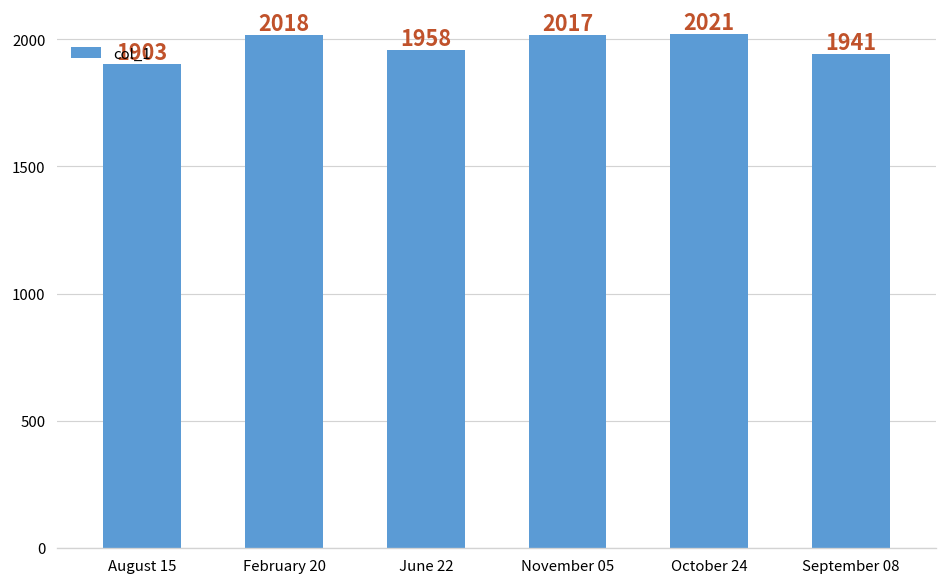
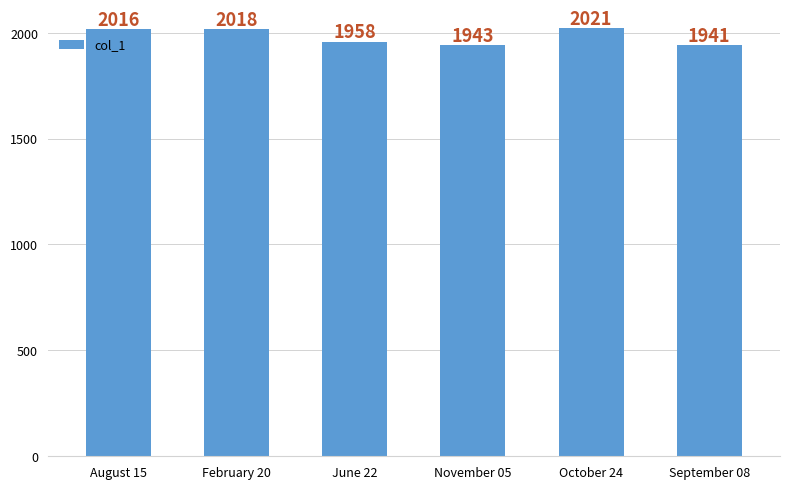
  {
-   "August 15": 1903,
+   "August 15": 2016,
    "February 20": 2018,
    "June 22": 1958,
-   "November 05": 2017,
+   "November 05": 1943,
    "October 24": 2021,
    "September 08": 1941
  }
